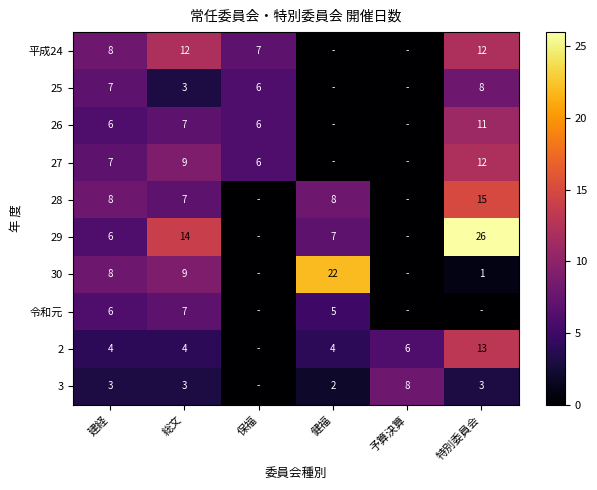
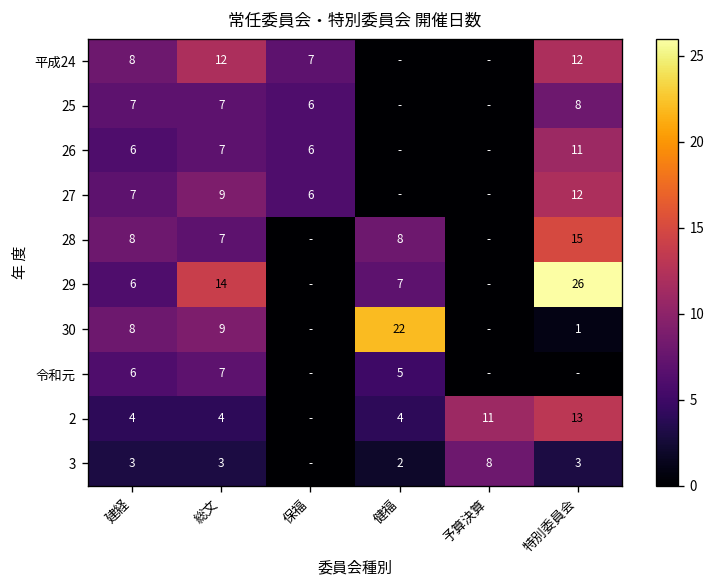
  {
    "平成24": {
      "建経": 8,
      "総文": 12,
      "保福": 7,
      "特別委員会": 12
    },
    "25": {
      "建経": 7,
-     "総文": 3,
+     "総文": 7,
      "保福": 6,
      "特別委員会": 8
    },
    "26": {
      "建経": 6,
      "総文": 7,
      "保福": 6,
      "特別委員会": 11
    },
    "27": {
      "建経": 7,
      "総文": 9,
      "保福": 6,
      "特別委員会": 12
    },
    "28": {
      "建経": 8,
      "総文": 7,
      "健福": 8,
      "特別委員会": 15
    },
    "29": {
      "建経": 6,
      "総文": 14,
      "健福": 7,
      "特別委員会": 26
    },
    "30": {
      "建経": 8,
      "総文": 9,
      "健福": 22,
      "特別委員会": 1
    },
    "令和元": {
      "建経": 6,
      "総文": 7,
      "健福": 5
    },
    "2": {
      "建経": 4,
      "総文": 4,
      "健福": 4,
-     "予算決算": 6,
+     "予算決算": 11,
      "特別委員会": 13
    },
    "3": {
      "建経": 3,
      "総文": 3,
      "健福": 2,
      "予算決算": 8,
      "特別委員会": 3
    }
  }
